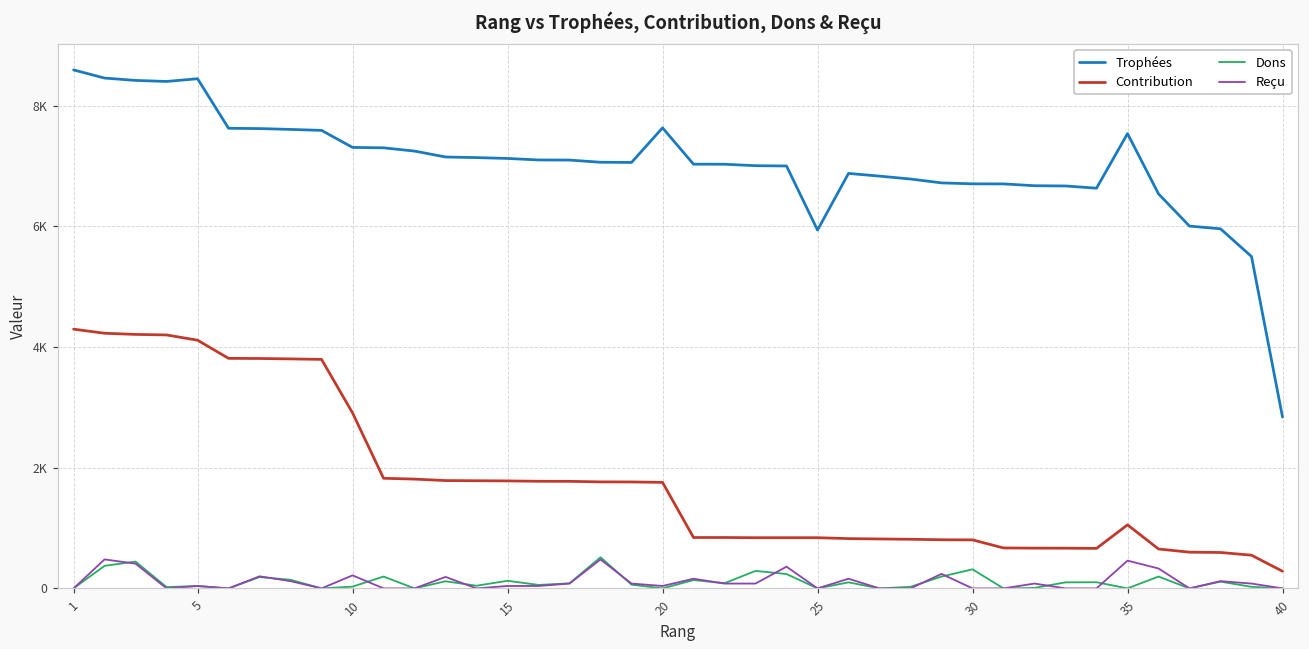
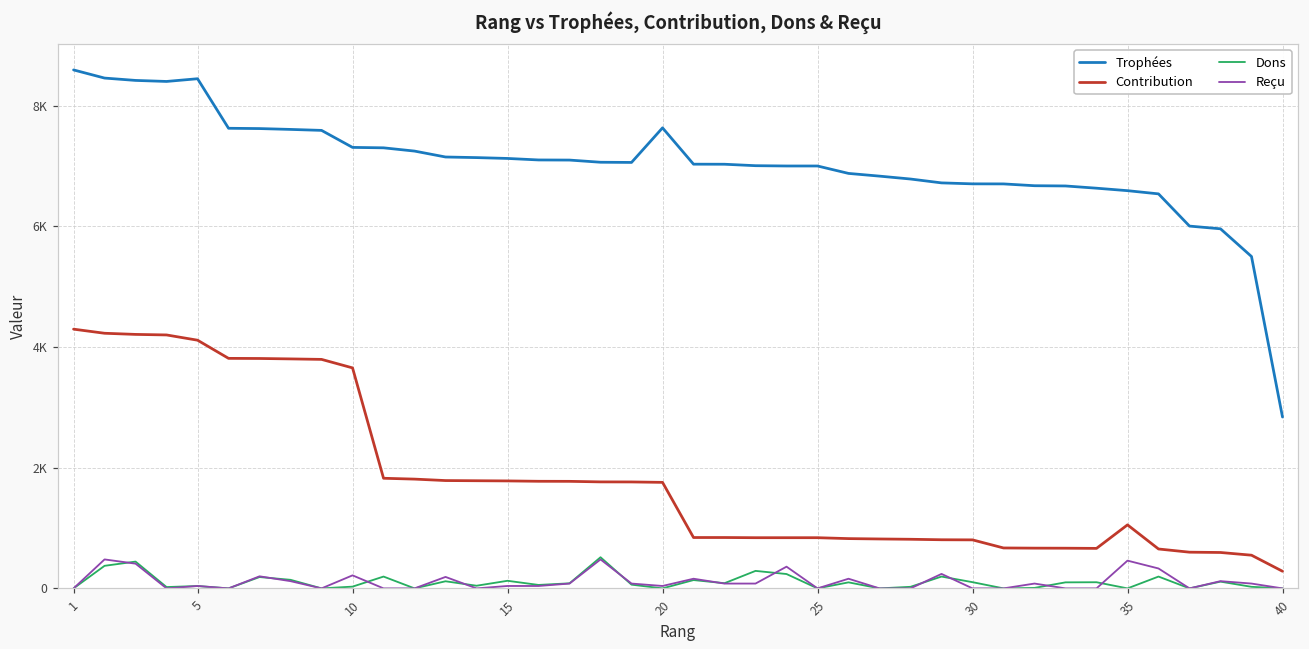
  {
    "Trophées": {
      "1": 8600,
      "5": 8400,
      "10": 7300,
      "15": 7100,
      "20": 7600,
-     "25": 5900,
+     "25": 7000,
      "30": 6700,
-     "35": 7500,
+     "35": 6600,
      "40": 2800
    },
    "Contribution": {
      "1": 4300,
      "5": 4100,
-     "10": 2900,
+     "10": 3700,
      "15": 1800,
      "20": 1800,
      "25": 800,
      "30": 800,
      "35": 1100,
      "40": 300
    },
    "Dons": {
      "10": 0,
      "15": 100,
-     "30": 300,
+     "30": 100,
      "35": 0
    },
    "Reçu": {
      "10": 200,
      "15": 0,
      "30": 0,
      "35": 500
    }
  }
